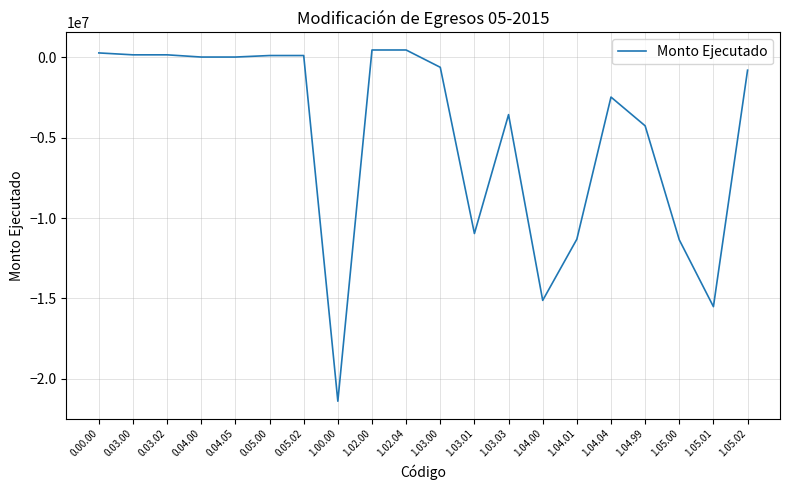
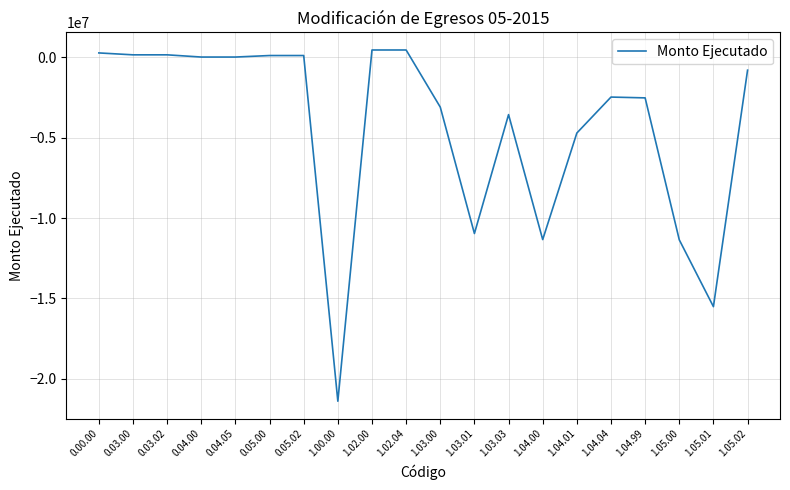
  {
    "0.00.00": 300000,
    "0.03.00": 200000,
    "0.03.02": 200000,
    "0.04.00": 0,
    "0.04.05": 0,
    "0.05.00": 100000,
    "0.05.02": 100000,
    "1.00.00": -21400000,
    "1.02.00": 500000,
    "1.02.04": 500000,
-   "1.03.00": -600000,
+   "1.03.00": -3100000,
    "1.03.01": -11000000,
    "1.03.03": -3600000,
-   "1.04.00": -15100000,
-   "1.04.01": -11300000,
+   "1.04.00": -11300000,
+   "1.04.01": -4700000,
    "1.04.04": -2500000,
-   "1.04.99": -4300000,
+   "1.04.99": -2500000,
    "1.05.00": -11400000,
    "1.05.01": -15500000,
    "1.05.02": -800000
  }
